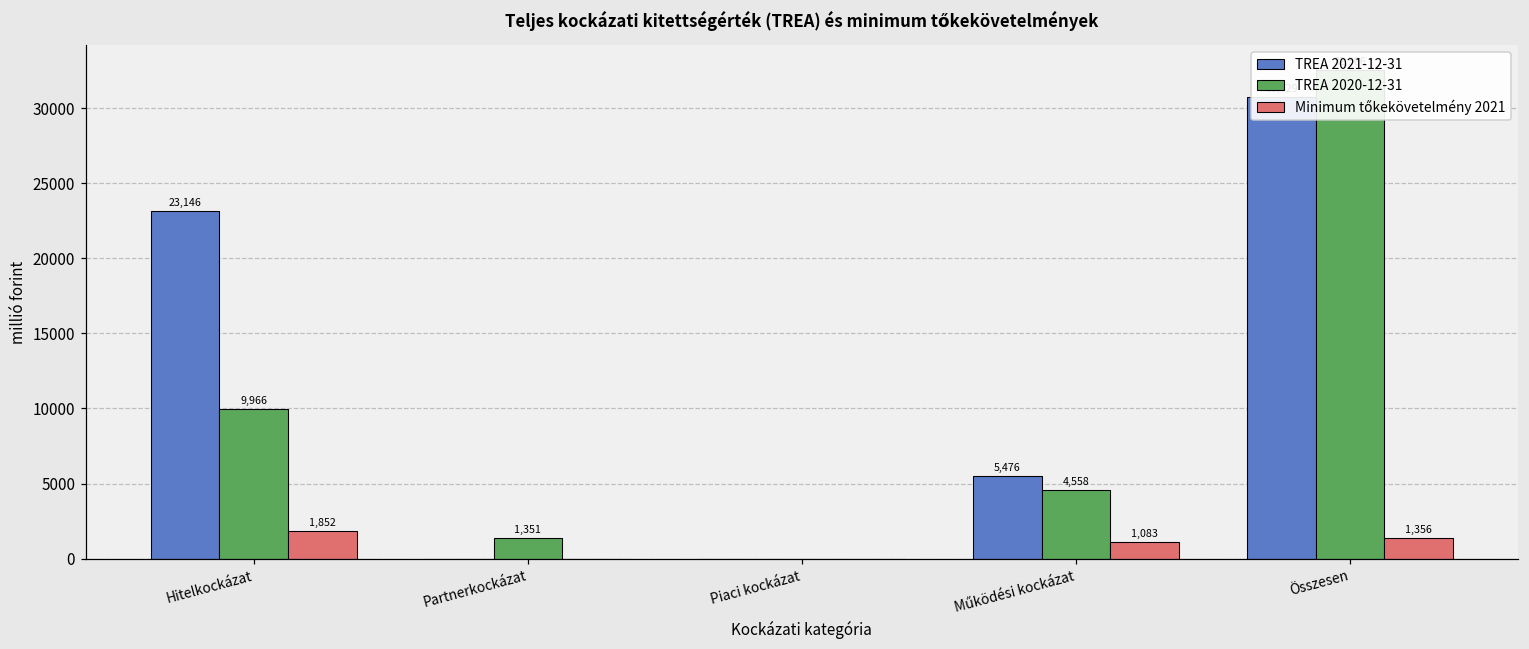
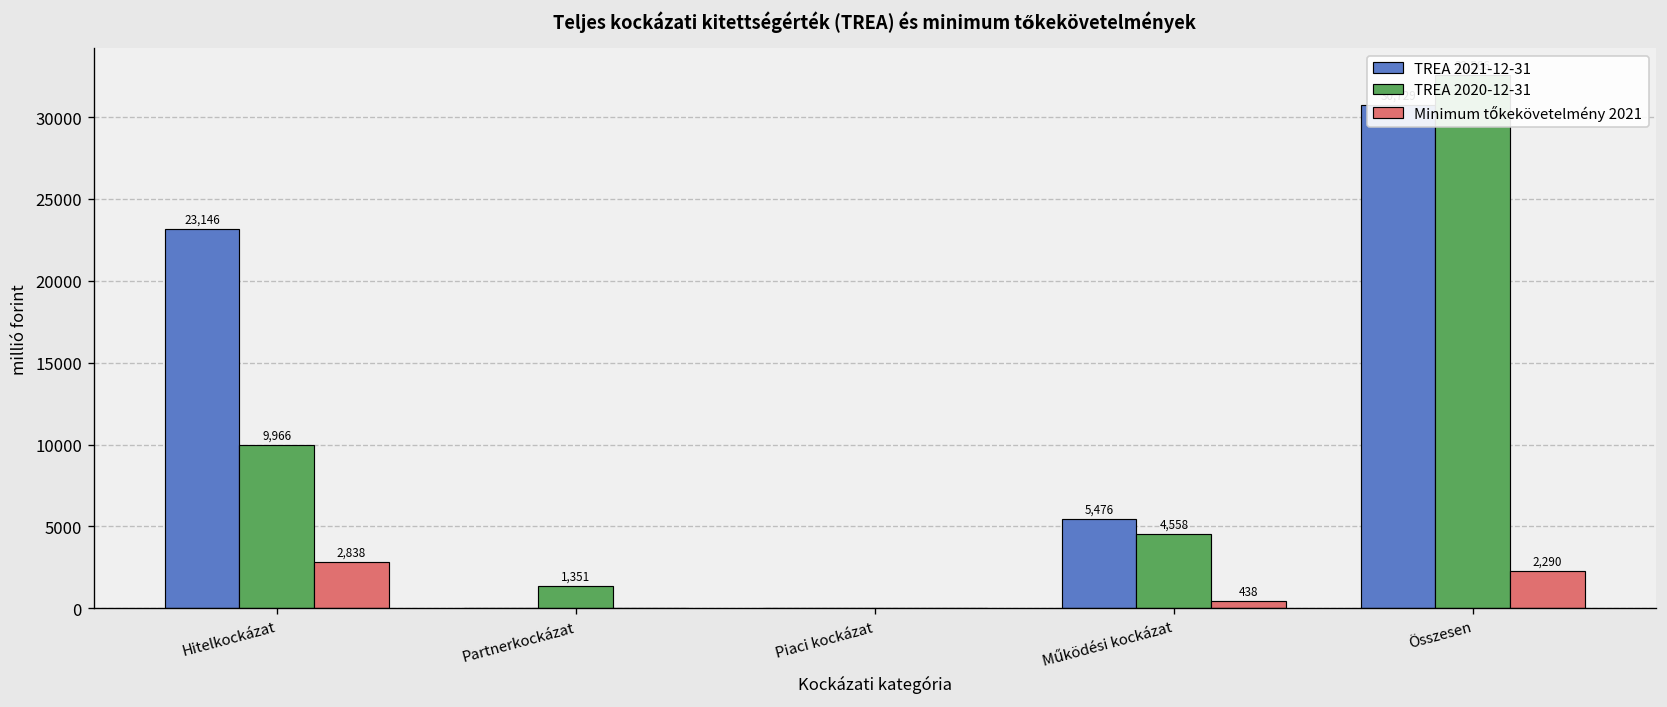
  {
    "TREA 2021-12-31": {
      "Hitelkockázat": "23,146",
      "Működési kockázat": "5,476"
    },
    "TREA 2020-12-31": {
      "Hitelkockázat": "9,966",
      "Partnerkockázat": "1,351",
      "Működési kockázat": "4,558"
    },
    "Minimum tőkekövetelmény 2021": {
-     "Hitelkockázat": "1,852",
-     "Működési kockázat": "1,083",
-     "Összesen": "1,356"
+     "Hitelkockázat": "2,838",
+     "Működési kockázat": "438",
+     "Összesen": "2,290"
    }
  }
